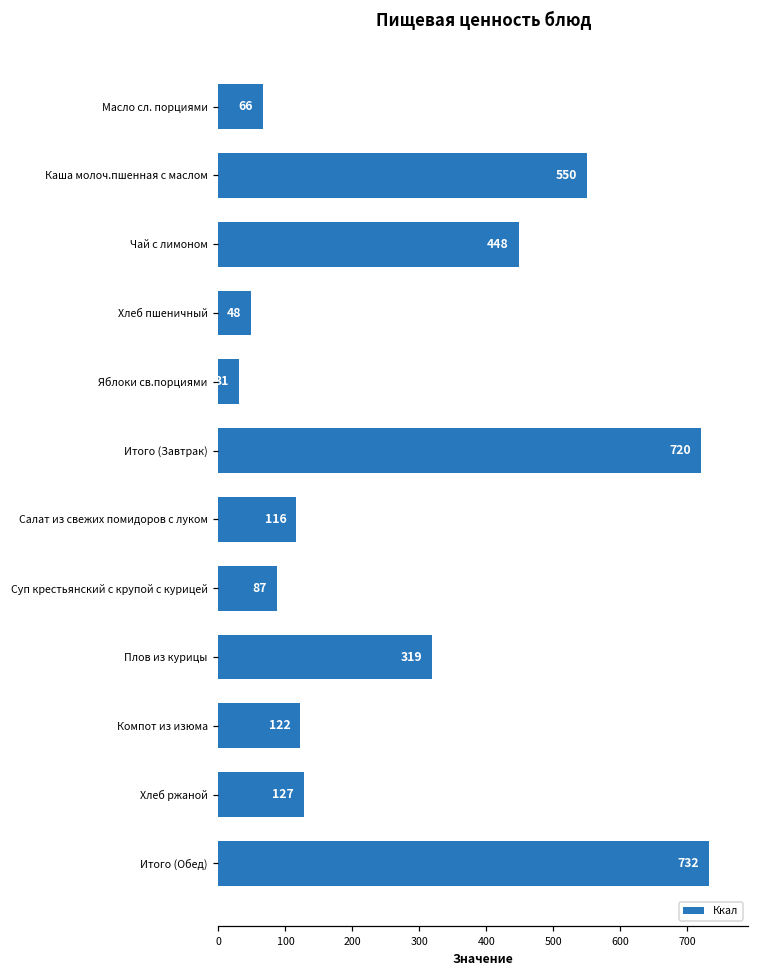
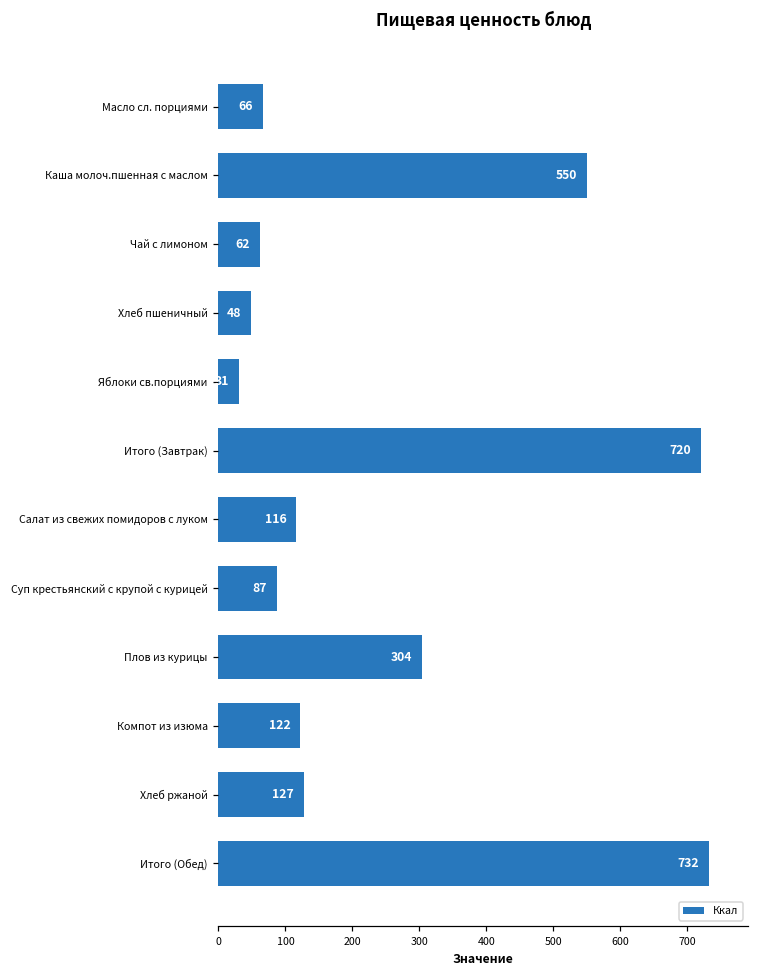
  {
    "Масло сл. порциями": 66,
    "Каша молоч.пшенная с маслом": 550,
-   "Чай с лимоном": 448,
+   "Чай с лимоном": 62,
    "Хлеб пшеничный": 48,
    "Яблоки св.порциями": 31,
    "Итого (Завтрак)": 720,
    "Салат из свежих помидоров с луком": 116,
    "Суп крестьянский с крупой с курицей": 87,
-   "Плов из курицы": 319,
+   "Плов из курицы": 304,
    "Компот из изюма": 122,
    "Хлеб ржаной": 127,
    "Итого (Обед)": 732
  }
